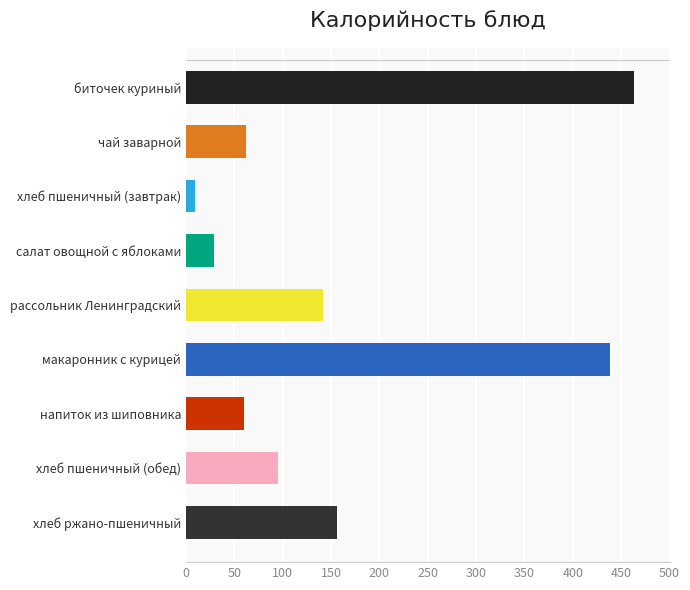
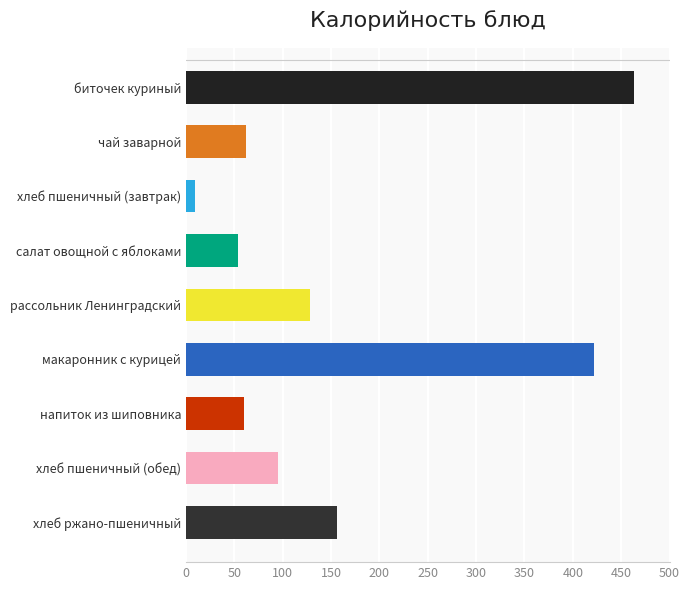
  {
    "биточек куриный": 460,
    "чай заварной": 60,
    "хлеб пшеничный (завтрак)": 10,
-   "салат овощной с яблоками": 30,
-   "рассольник Ленинградский": 140,
-   "макаронник с курицей": 440,
+   "салат овощной с яблоками": 50,
+   "рассольник Ленинградский": 130,
+   "макаронник с курицей": 420,
    "напиток из шиповника": 60,
    "хлеб пшеничный (обед)": 100,
    "хлеб ржано-пшеничный": 160
  }
